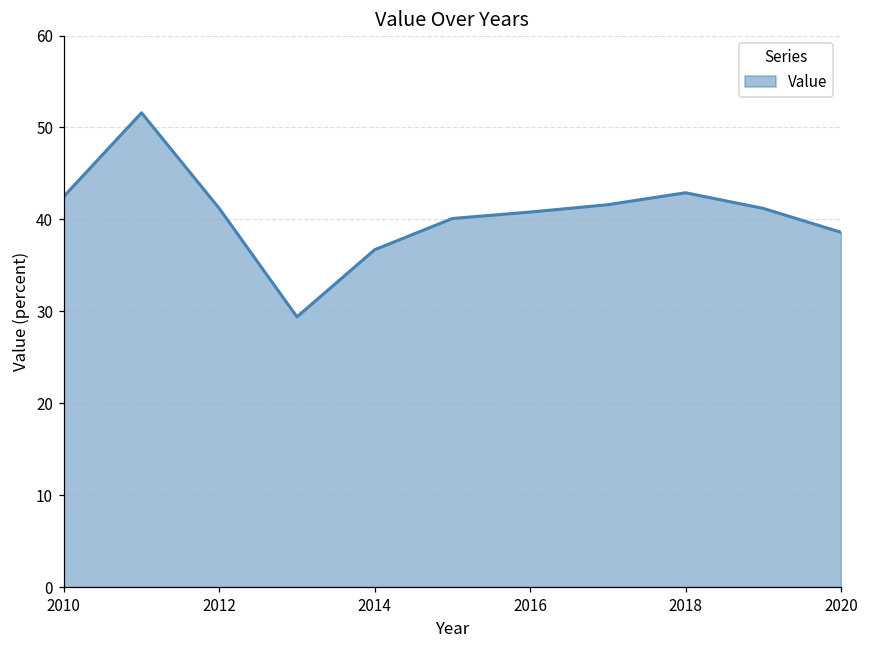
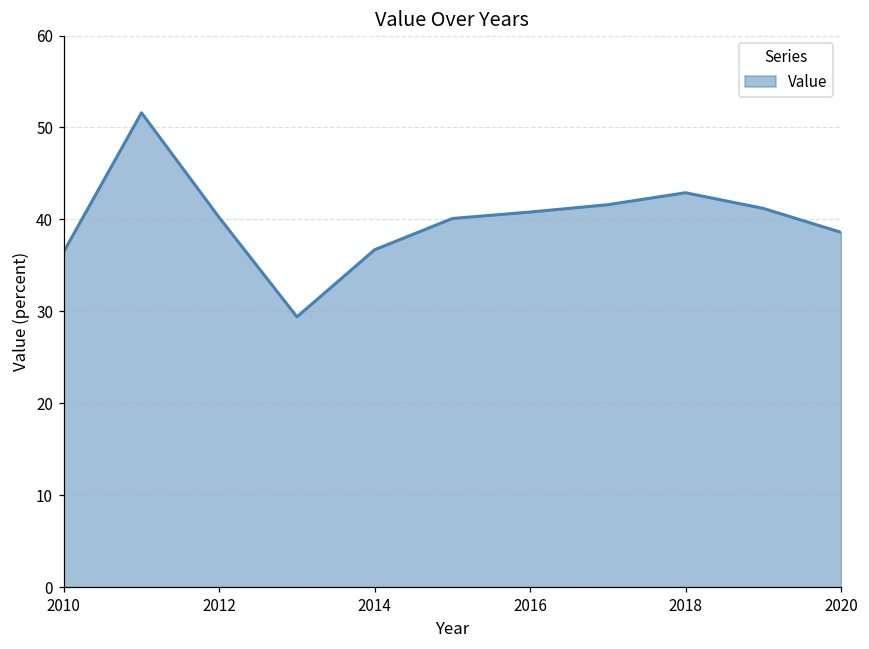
  {
-   "2010": 43,
-   "2012": 41,
+   "2010": 37,
+   "2012": 40,
    "2014": 37,
    "2016": 41,
    "2018": 43,
    "2020": 39
  }
